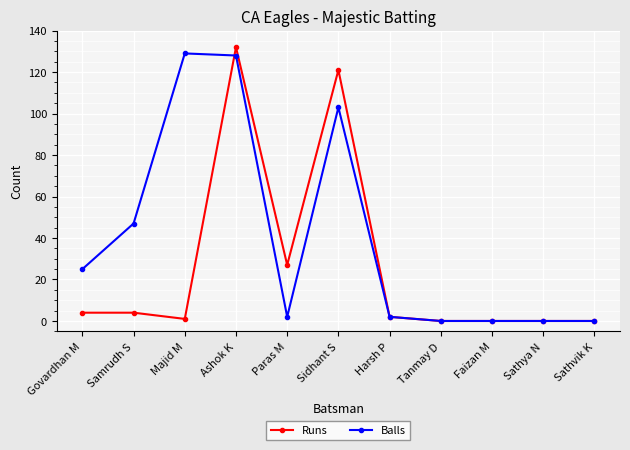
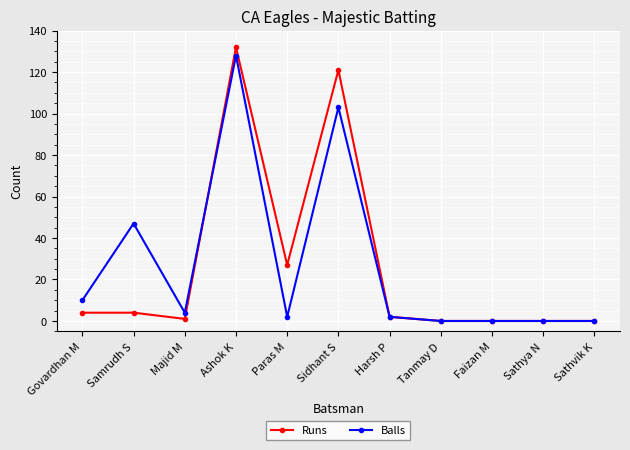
  {
    "Runs": {
      "Govardhan M": 4,
      "Samrudh S": 4,
      "Majid M": 1,
      "Ashok K": 132,
      "Paras M": 27,
      "Sidhant S": 121
    },
    "Balls": {
-     "Govardhan M": 25,
+     "Govardhan M": 10,
      "Samrudh S": 47,
-     "Majid M": 129,
+     "Majid M": 4,
      "Ashok K": 128,
      "Paras M": 2,
      "Sidhant S": 103
    }
  }
